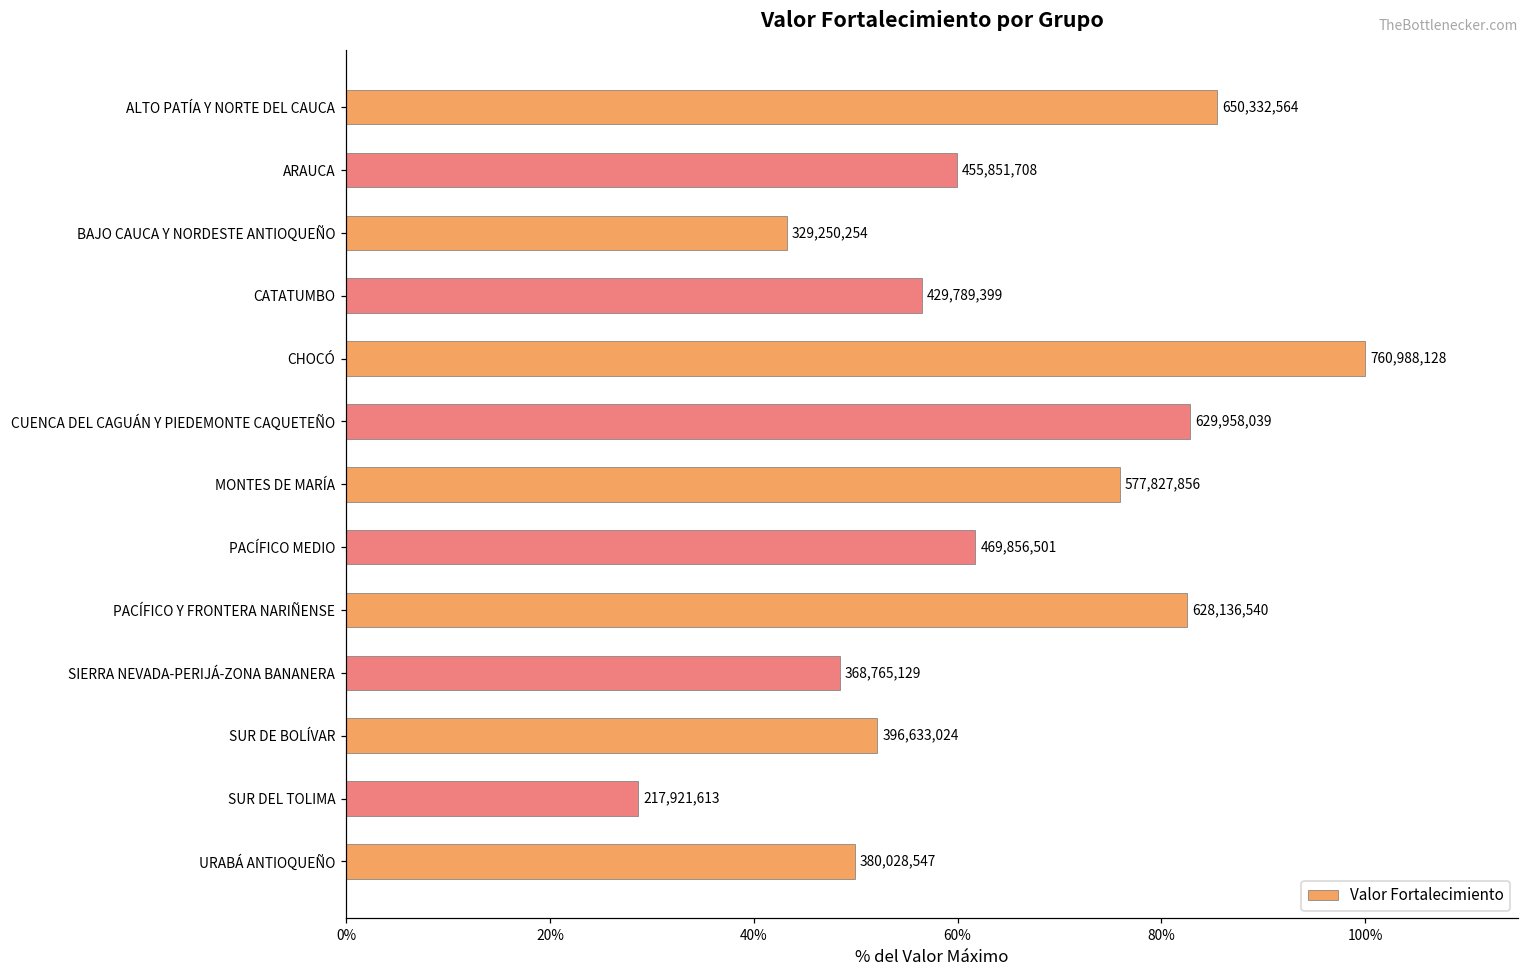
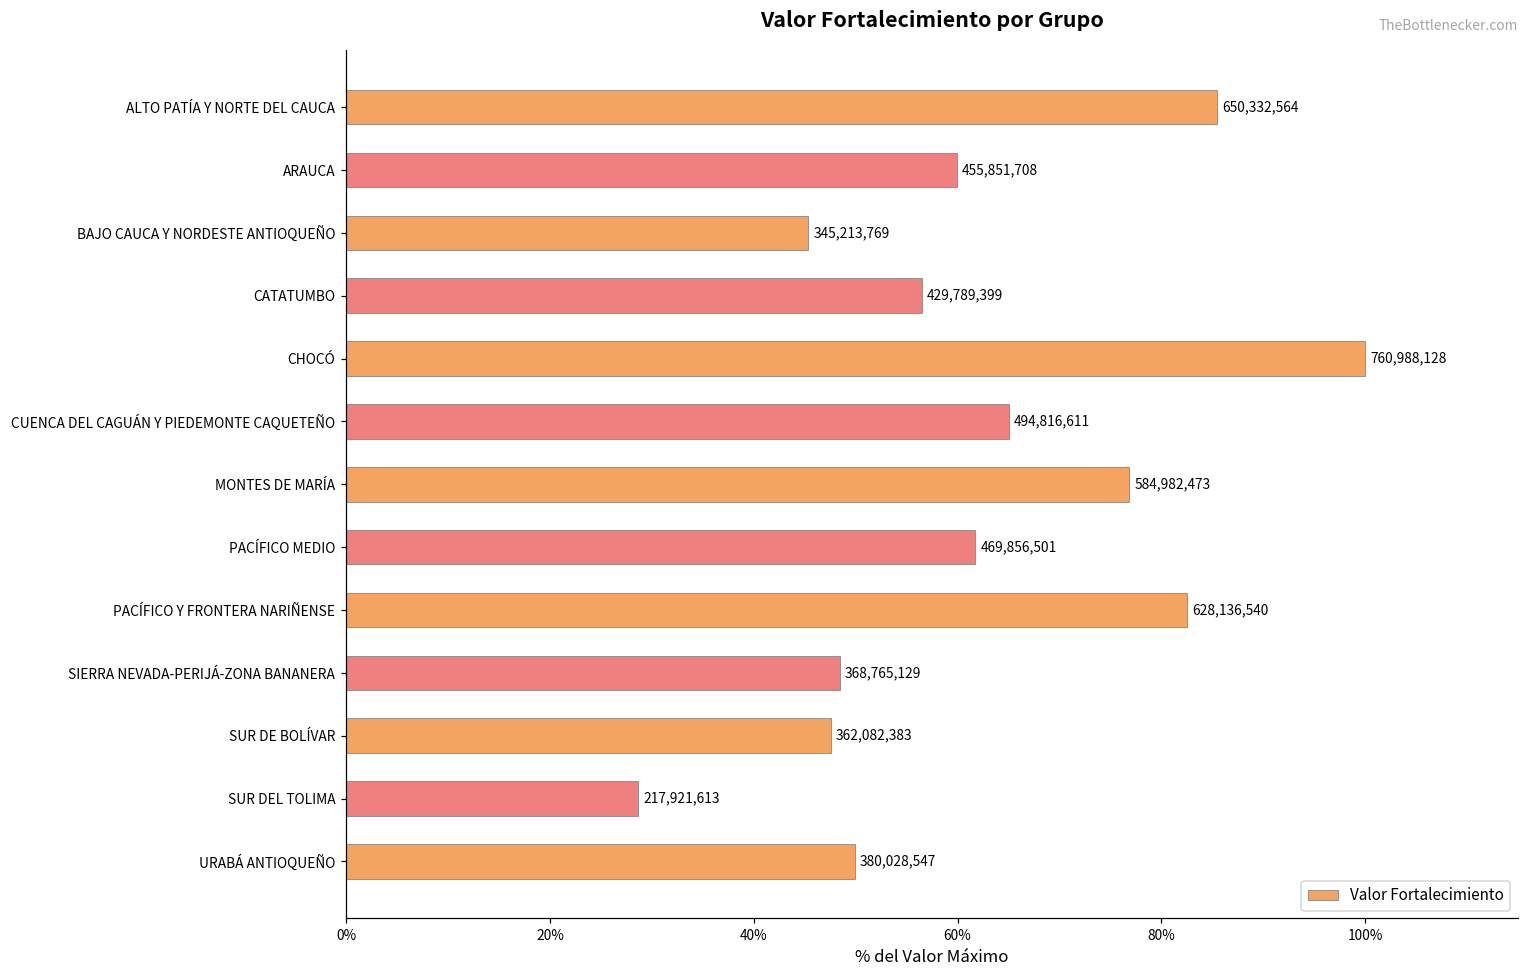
  {
-   "BAJO CAUCA Y NORDESTE ANTIOQUEÑO": "329,250,254",
-   "CUENCA DEL CAGUÁN Y PIEDEMONTE CAQUETEÑO": "629,958,039",
-   "MONTES DE MARÍA": "577,827,856",
-   "SUR DE BOLÍVAR": "396,633,024"
+   "BAJO CAUCA Y NORDESTE ANTIOQUEÑO": "345,213,769",
+   "CUENCA DEL CAGUÁN Y PIEDEMONTE CAQUETEÑO": "494,816,611",
+   "MONTES DE MARÍA": "584,982,473",
+   "SUR DE BOLÍVAR": "362,082,383"
  }
